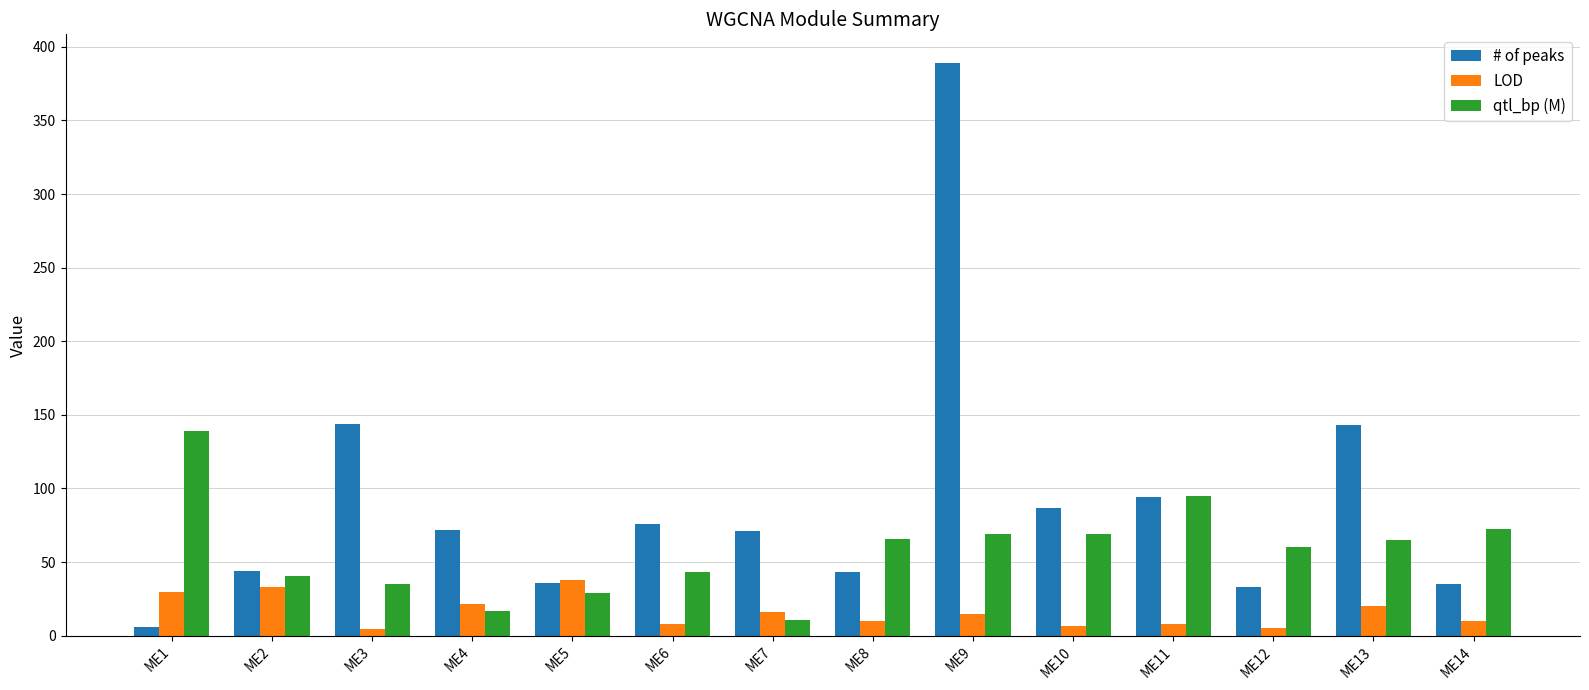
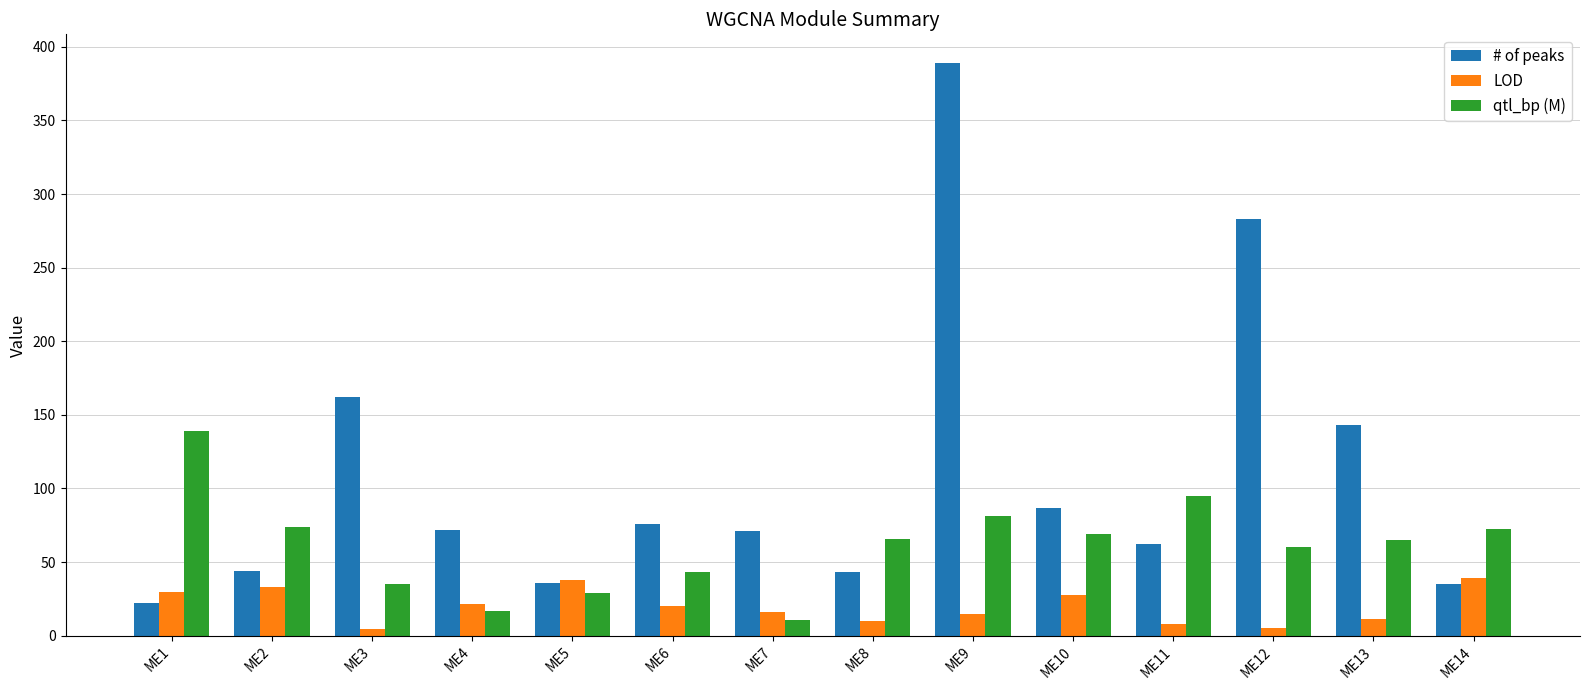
  {
    "# of peaks": {
-     "ME1": 6,
+     "ME1": 22,
      "ME2": 44,
-     "ME3": 144,
+     "ME3": 162,
      "ME4": 72,
      "ME5": 36,
      "ME6": 76,
      "ME7": 71,
      "ME8": 43,
      "ME9": 389,
      "ME10": 87,
-     "ME11": 94,
-     "ME12": 33,
+     "ME11": 62,
+     "ME12": 283,
      "ME13": 143,
      "ME14": 35
    },
    "LOD": {
      "ME1": 30,
      "ME2": 33,
      "ME3": 4,
      "ME4": 22,
      "ME5": 38,
-     "ME6": 8,
+     "ME6": 20,
      "ME7": 16,
      "ME8": 10,
      "ME9": 15,
-     "ME10": 6,
+     "ME10": 28,
      "ME11": 8,
      "ME12": 6,
-     "ME13": 20,
-     "ME14": 10
+     "ME13": 11,
+     "ME14": 39
    },
    "qtl_bp (M)": {
      "ME1": 139,
-     "ME2": 41,
+     "ME2": 74,
      "ME3": 35,
      "ME4": 17,
      "ME5": 29,
      "ME6": 43,
      "ME7": 11,
      "ME8": 66,
-     "ME9": 69,
+     "ME9": 81,
      "ME10": 69,
      "ME11": 95,
      "ME12": 60,
      "ME13": 65,
      "ME14": 72
    }
  }
